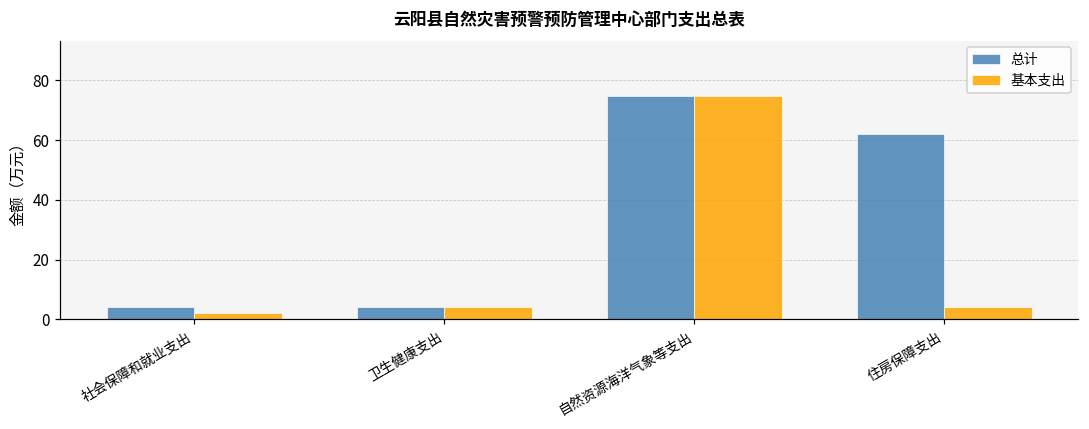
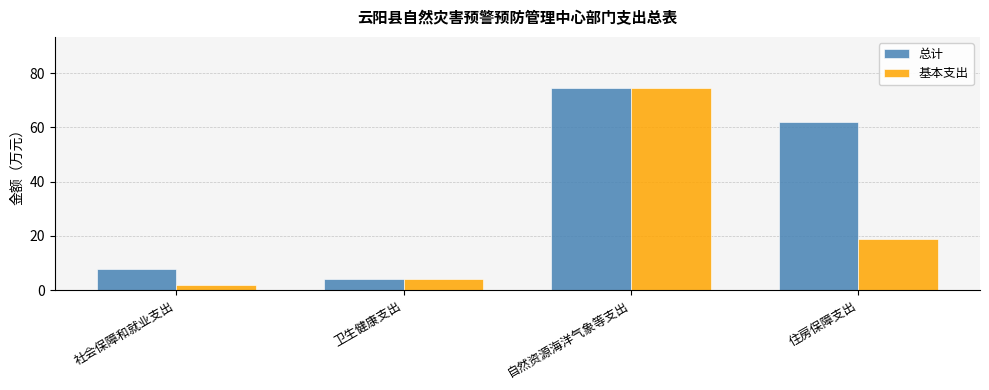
  {
    "总计": {
-     "社会保障和就业支出": 4,
+     "社会保障和就业支出": 8,
      "卫生健康支出": 4,
      "自然资源海洋气象等支出": 75,
      "住房保障支出": 62
    },
    "基本支出": {
      "社会保障和就业支出": 2,
      "卫生健康支出": 4,
      "自然资源海洋气象等支出": 75,
-     "住房保障支出": 4
+     "住房保障支出": 19
    }
  }
